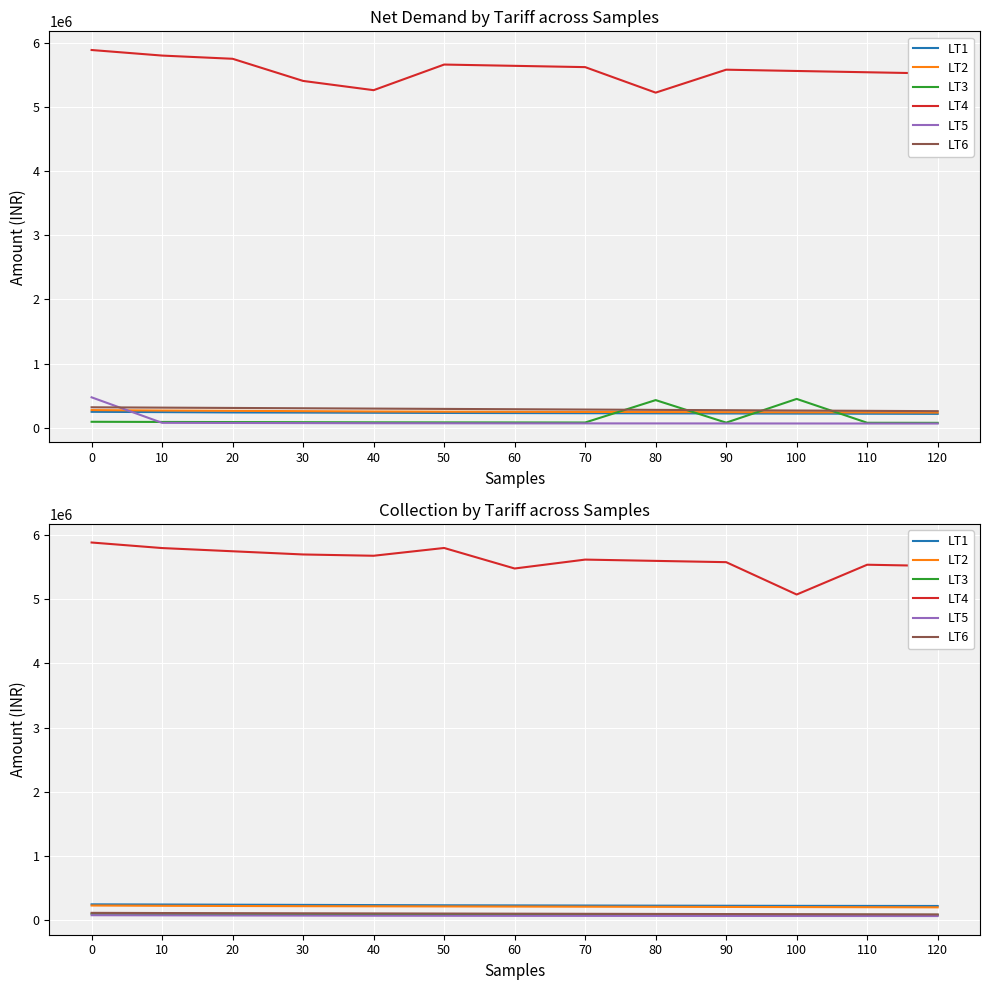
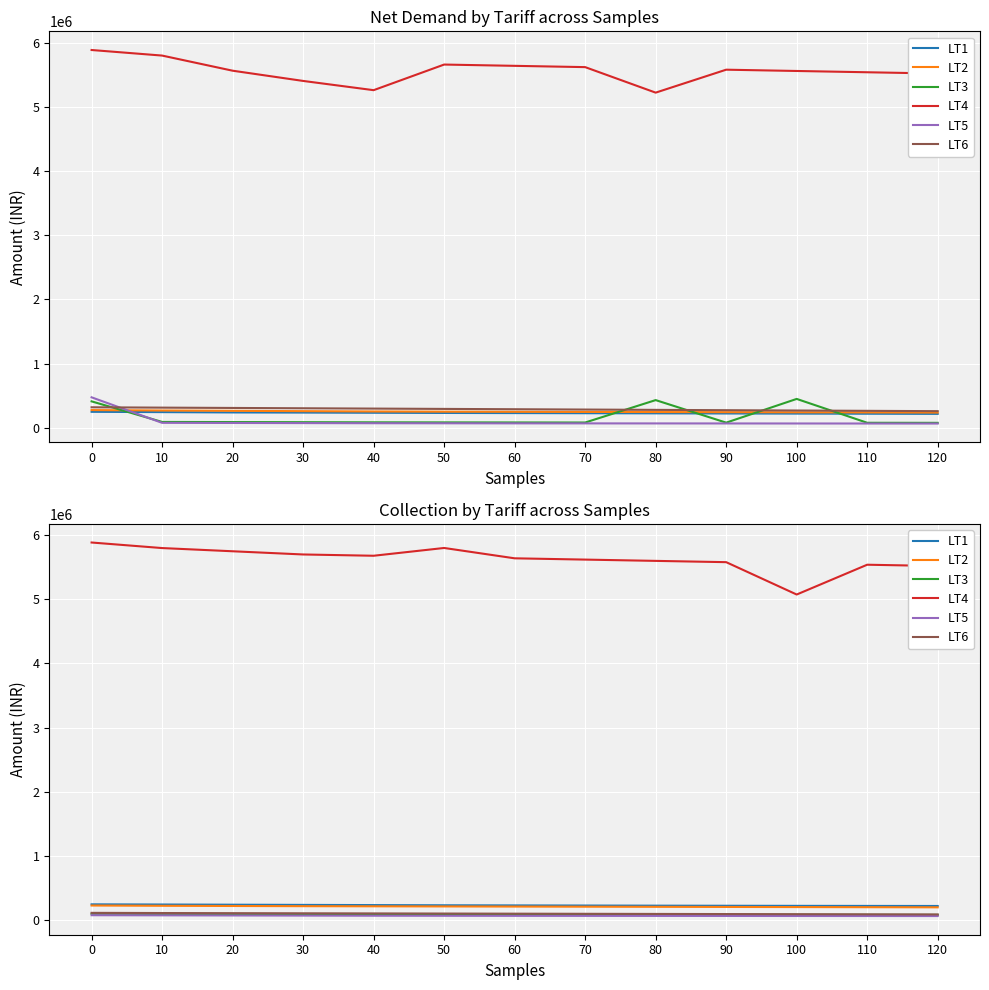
  {
    "Net Demand by Tariff across Samples": {
      "LT3": {
-       "0": 100000,
+       "0": 400000,
        "80": 400000,
        "100": 500000
      },
      "LT4": {
        "0": 5900000,
        "10": 5800000,
-       "20": 5800000,
+       "20": 5600000,
        "30": 5400000,
        "40": 5300000,
        "50": 5700000,
        "60": 5600000,
        "70": 5600000,
        "80": 5200000,
        "90": 5600000,
        "100": 5600000,
        "110": 5500000
      },
      "LT5": {
        "0": 500000,
        "80": 100000,
        "100": 100000
      },
      "LT6": {
        "0": 300000,
        "10": 300000,
        "20": 300000,
        "30": 300000,
        "40": 300000,
        "50": 300000,
        "60": 300000
      }
    },
    "Collection by Tariff across Samples": {
      "LT4": {
        "0": 5900000,
        "10": 5800000,
        "20": 5800000,
        "30": 5700000,
        "40": 5700000,
        "50": 5800000,
-       "60": 5500000,
+       "60": 5600000,
        "70": 5600000,
        "80": 5600000,
        "90": 5600000,
        "100": 5100000,
        "110": 5500000
      }
    }
  }
